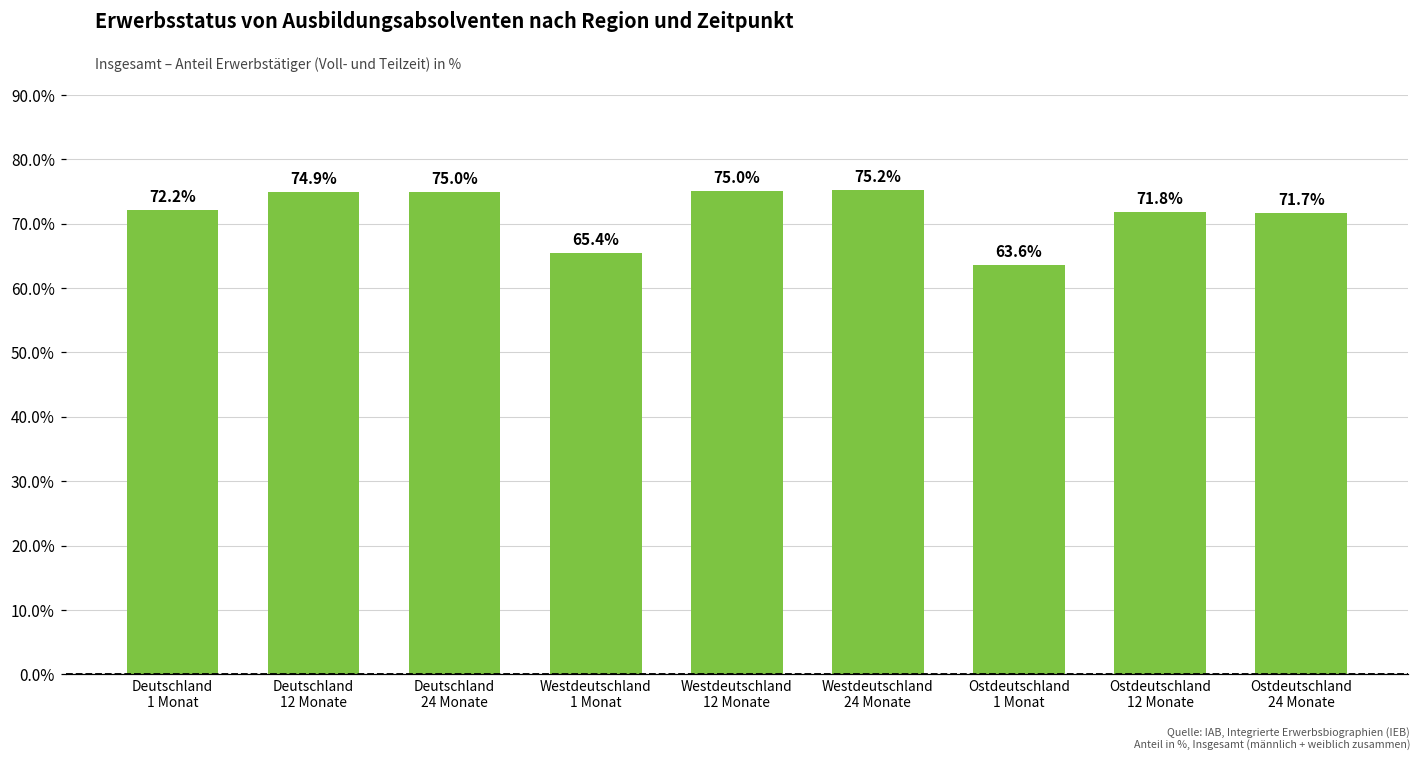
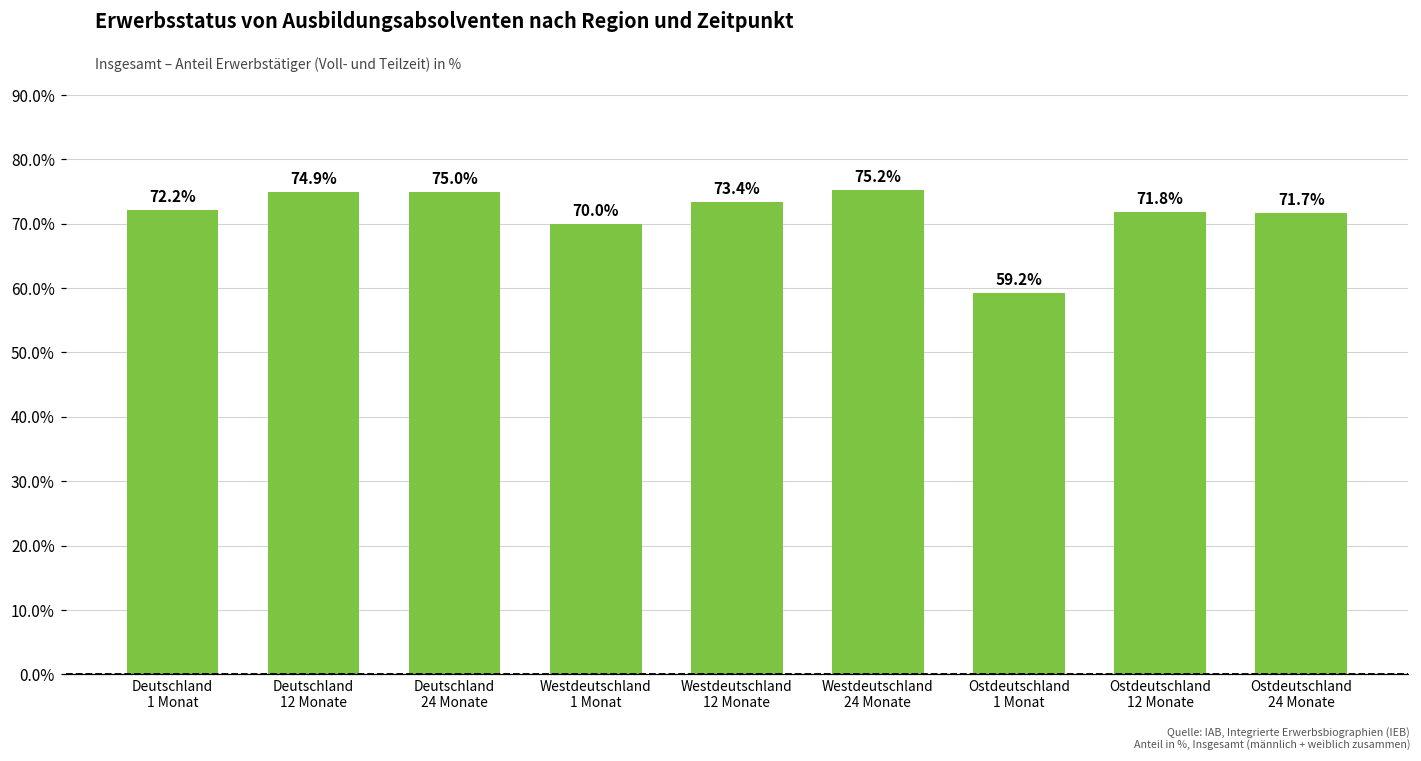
  {
    "Deutschland 1 Monat": "72.2%",
    "Deutschland 12 Monate": "74.9%",
    "Deutschland 24 Monate": "75.0%",
-   "Westdeutschland 1 Monat": "65.4%",
-   "Westdeutschland 12 Monate": "75.0%",
+   "Westdeutschland 1 Monat": "70.0%",
+   "Westdeutschland 12 Monate": "73.4%",
    "Westdeutschland 24 Monate": "75.2%",
-   "Ostdeutschland 1 Monat": "63.6%",
+   "Ostdeutschland 1 Monat": "59.2%",
    "Ostdeutschland 12 Monate": "71.8%",
    "Ostdeutschland 24 Monate": "71.7%"
  }
